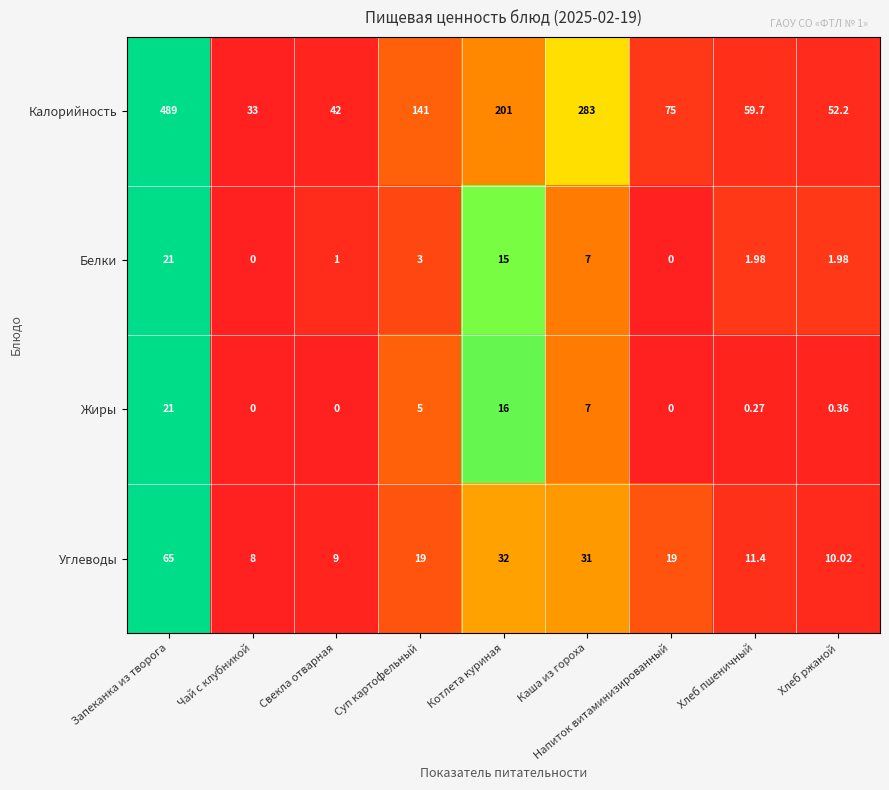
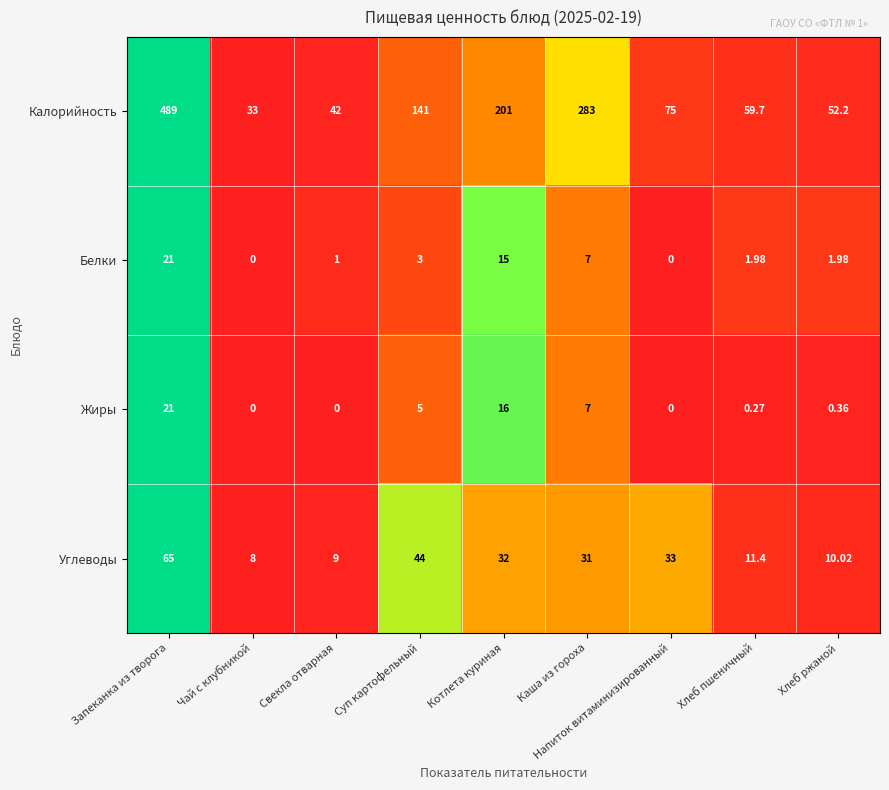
  {
    "Калорийность": {
      "Запеканка из творога": 489,
      "Чай с клубникой": 33,
      "Свекла отварная": 42,
      "Суп картофельный": 141,
      "Котлета куриная": 201,
      "Каша из гороха": 283,
      "Напиток витаминизированный": 75,
      "Хлеб пшеничный": 59.7,
      "Хлеб ржаной": 52.2
    },
    "Белки": {
      "Запеканка из творога": 21,
      "Чай с клубникой": 0,
      "Свекла отварная": 1,
      "Суп картофельный": 3,
      "Котлета куриная": 15,
      "Каша из гороха": 7,
      "Напиток витаминизированный": 0,
      "Хлеб пшеничный": 1.98,
      "Хлеб ржаной": 1.98
    },
    "Жиры": {
      "Запеканка из творога": 21,
      "Чай с клубникой": 0,
      "Свекла отварная": 0,
      "Суп картофельный": 5,
      "Котлета куриная": 16,
      "Каша из гороха": 7,
      "Напиток витаминизированный": 0,
      "Хлеб пшеничный": 0.27,
      "Хлеб ржаной": 0.36
    },
    "Углеводы": {
      "Запеканка из творога": 65,
      "Чай с клубникой": 8,
      "Свекла отварная": 9,
-     "Суп картофельный": 19,
+     "Суп картофельный": 44,
      "Котлета куриная": 32,
      "Каша из гороха": 31,
-     "Напиток витаминизированный": 19,
+     "Напиток витаминизированный": 33,
      "Хлеб пшеничный": 11.4,
      "Хлеб ржаной": 10.02
    }
  }
